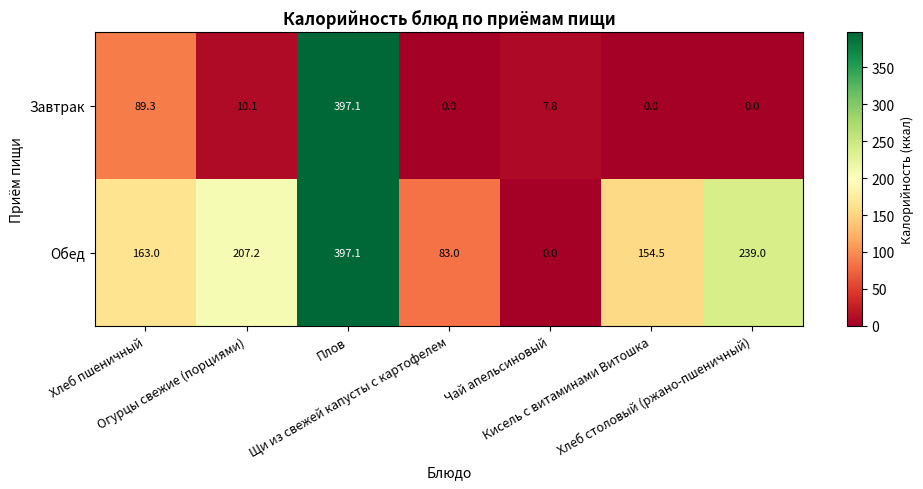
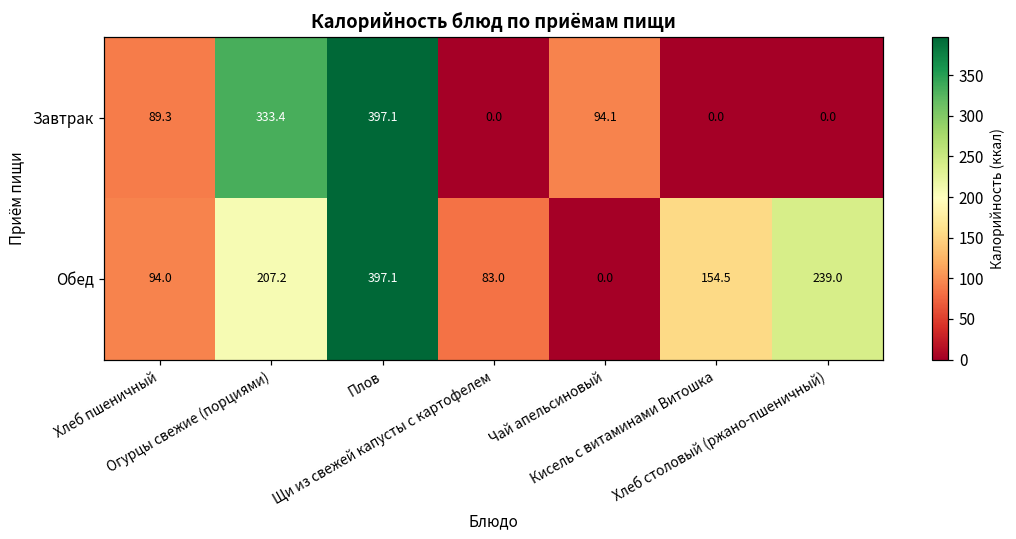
  {
    "Завтрак": {
      "Хлеб пшеничный": 89.3,
-     "Огурцы свежие (порциями)": 10.1,
+     "Огурцы свежие (порциями)": 333.4,
      "Плов": 397.1,
      "Щи из свежей капусты с картофелем": 0.0,
-     "Чай апельсиновый": 7.8,
+     "Чай апельсиновый": 94.1,
      "Кисель с витаминами Витошка": 0.0,
      "Хлеб столовый (ржано-пшеничный)": 0.0
    },
    "Обед": {
-     "Хлеб пшеничный": 163.0,
+     "Хлеб пшеничный": 94.0,
      "Огурцы свежие (порциями)": 207.2,
      "Плов": 397.1,
      "Щи из свежей капусты с картофелем": 83.0,
      "Чай апельсиновый": 0.0,
      "Кисель с витаминами Витошка": 154.5,
      "Хлеб столовый (ржано-пшеничный)": 239.0
    }
  }
